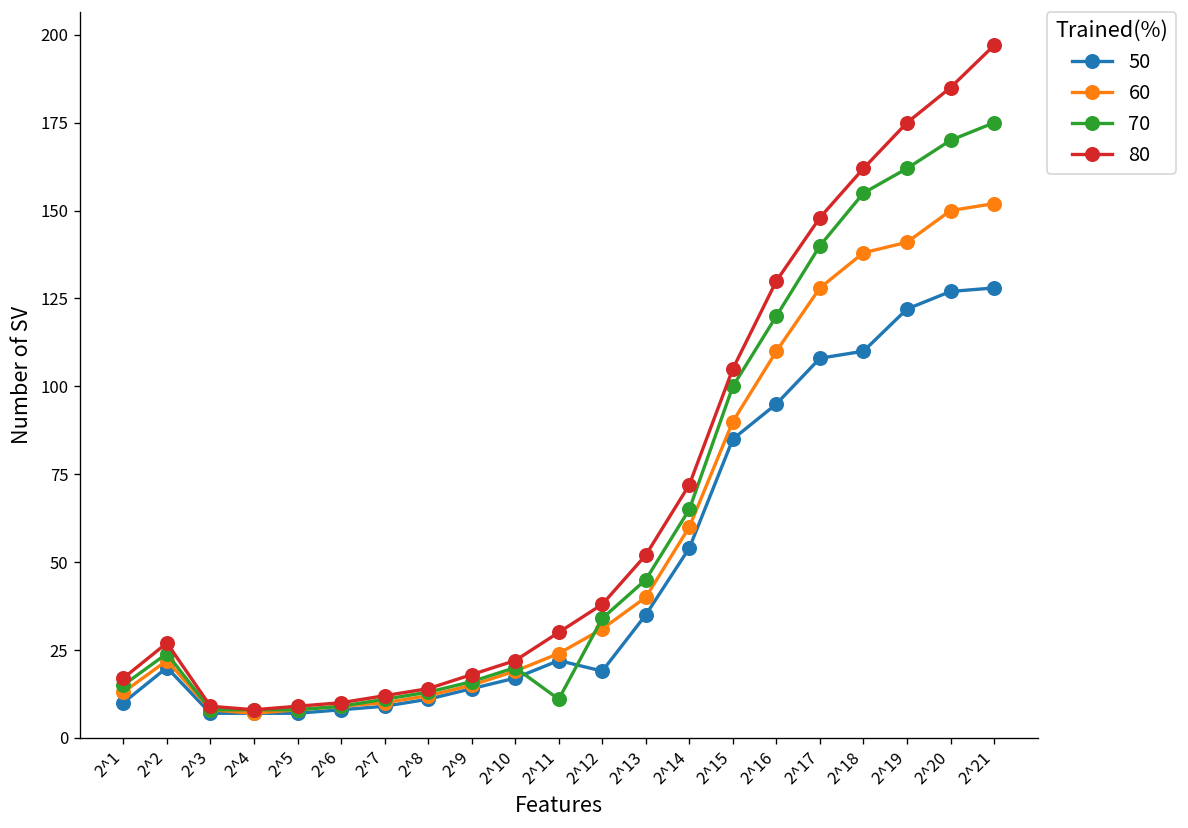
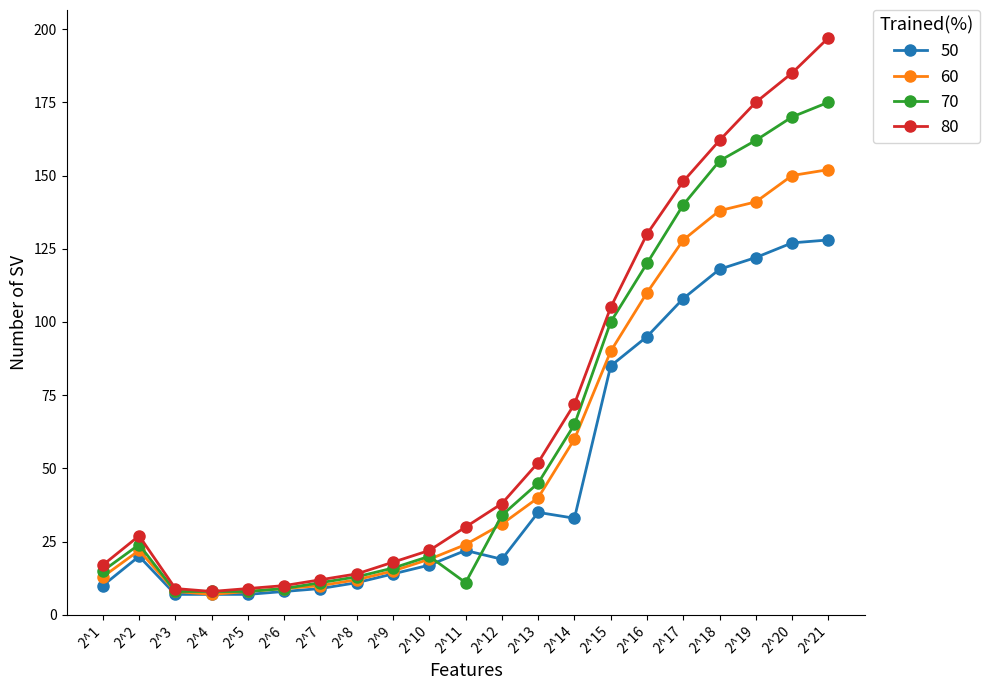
  {
    "50": {
      "2^1": 10,
      "2^2": 20,
      "2^3": 7,
      "2^5": 7,
      "2^6": 8,
      "2^7": 9,
      "2^8": 11,
      "2^9": 14,
      "2^10": 17,
      "2^11": 22,
      "2^12": 19,
      "2^13": 35,
-     "2^14": 54,
+     "2^14": 33,
      "2^15": 85,
      "2^16": 95,
      "2^17": 108,
-     "2^18": 110,
+     "2^18": 118,
      "2^19": 122,
      "2^20": 127,
      "2^21": 128
    },
    "60": {
      "2^1": 13,
      "2^2": 22,
      "2^7": 10,
      "2^8": 12,
      "2^9": 15,
      "2^10": 19,
      "2^11": 24,
      "2^12": 31,
      "2^13": 40,
      "2^14": 60,
      "2^15": 90,
      "2^16": 110,
      "2^17": 128,
      "2^18": 138,
      "2^19": 141,
      "2^20": 150,
      "2^21": 152
    },
    "70": {
      "2^1": 15,
      "2^2": 24,
      "2^7": 11,
      "2^8": 13,
      "2^9": 16,
      "2^10": 20,
      "2^11": 11,
      "2^12": 34,
      "2^13": 45,
      "2^14": 65,
      "2^15": 100,
      "2^16": 120,
      "2^17": 140,
      "2^18": 155,
      "2^19": 162,
      "2^20": 170,
      "2^21": 175
    },
    "80": {
      "2^1": 17,
      "2^2": 27,
      "2^3": 9,
      "2^5": 9,
      "2^6": 10,
      "2^7": 12,
      "2^8": 14,
      "2^9": 18,
      "2^10": 22,
      "2^11": 30,
      "2^12": 38,
      "2^13": 52,
      "2^14": 72,
      "2^15": 105,
      "2^16": 130,
      "2^17": 148,
      "2^18": 162,
      "2^19": 175,
      "2^20": 185,
      "2^21": 197
    }
  }
